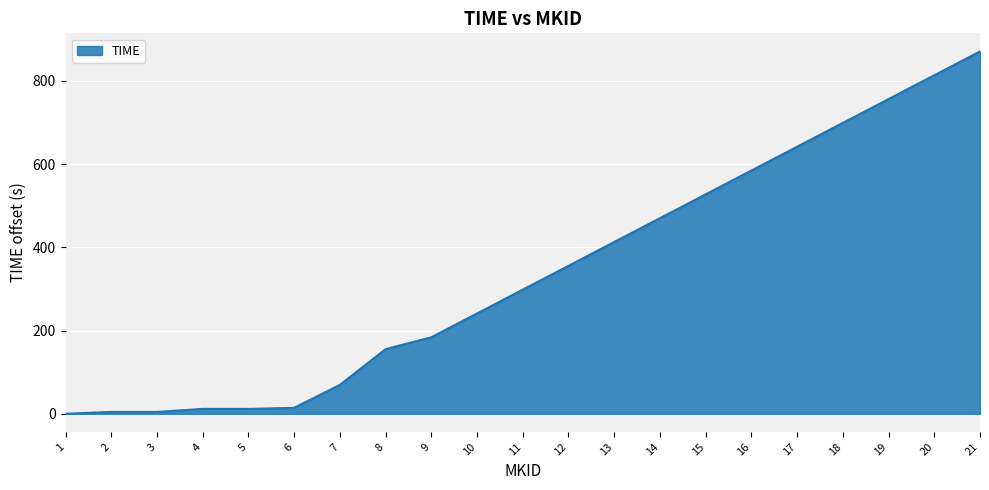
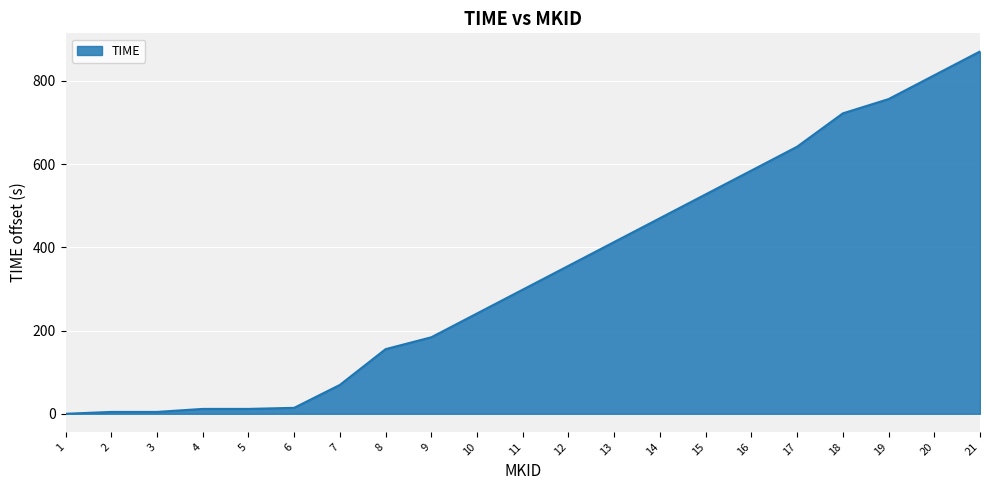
  {
    "1": 0,
    "2": 0,
    "3": 0,
    "4": 10,
    "5": 10,
    "6": 10,
    "7": 70,
    "8": 160,
    "9": 180,
    "10": 240,
    "11": 300,
    "12": 360,
    "13": 410,
    "14": 470,
    "15": 530,
    "16": 580,
    "17": 640,
-   "18": 700,
+   "18": 720,
    "19": 760,
    "20": 810,
    "21": 870
  }
